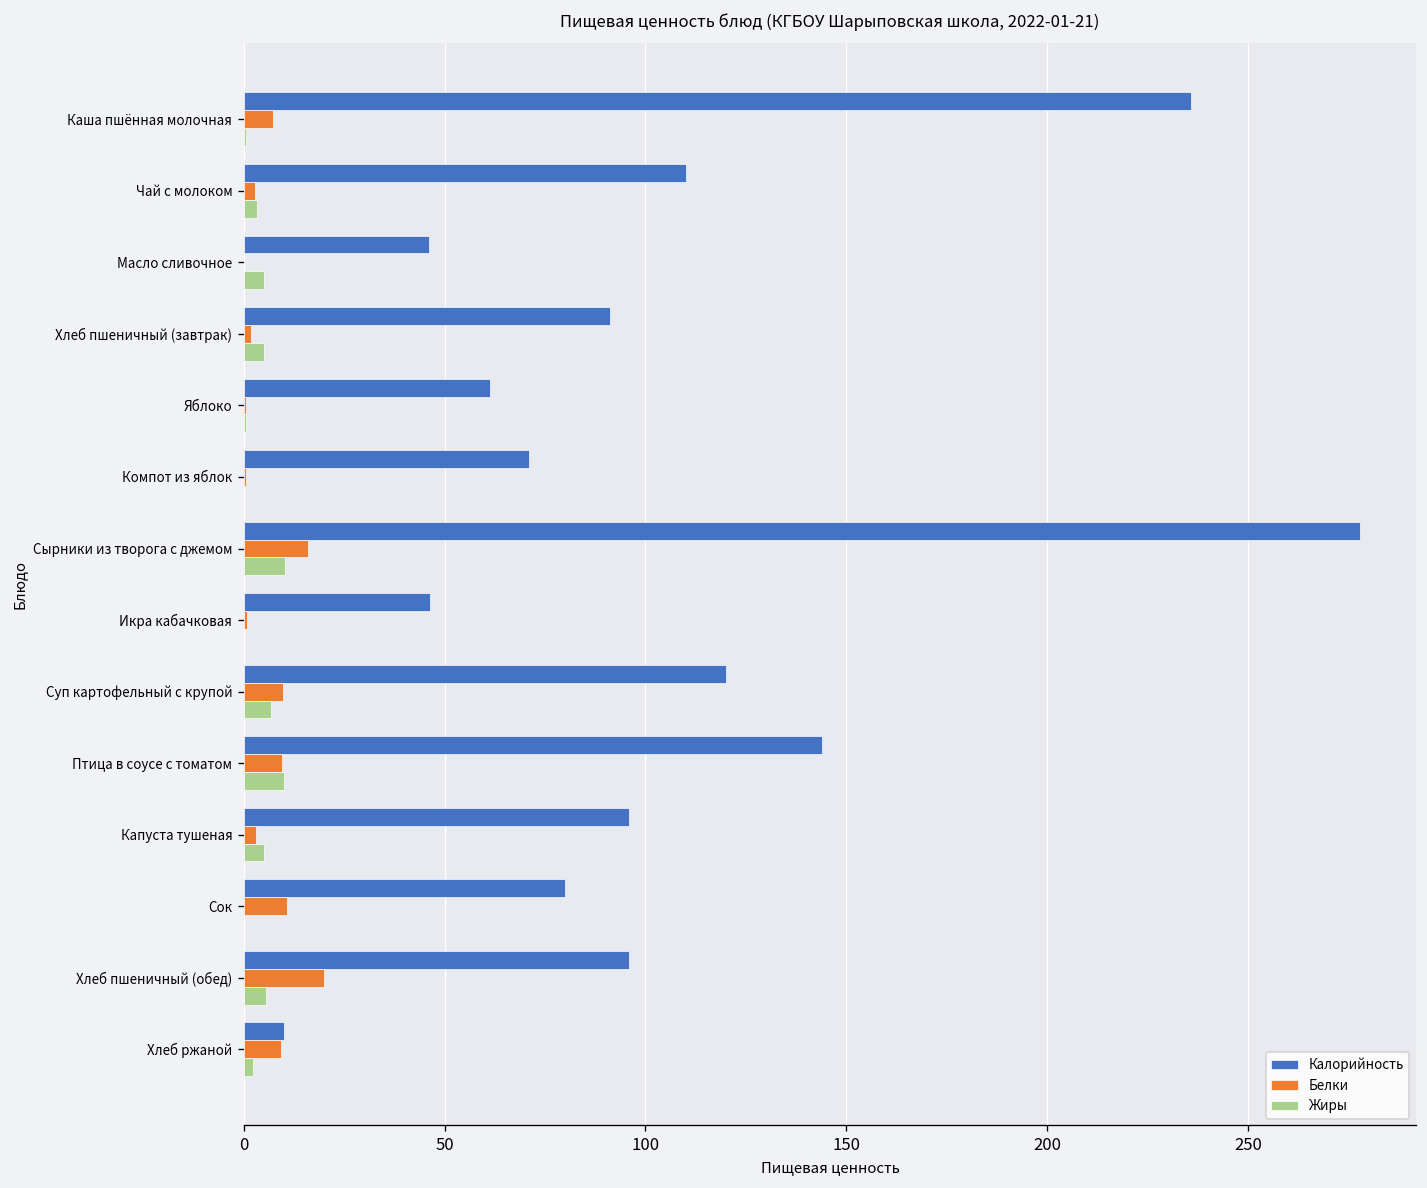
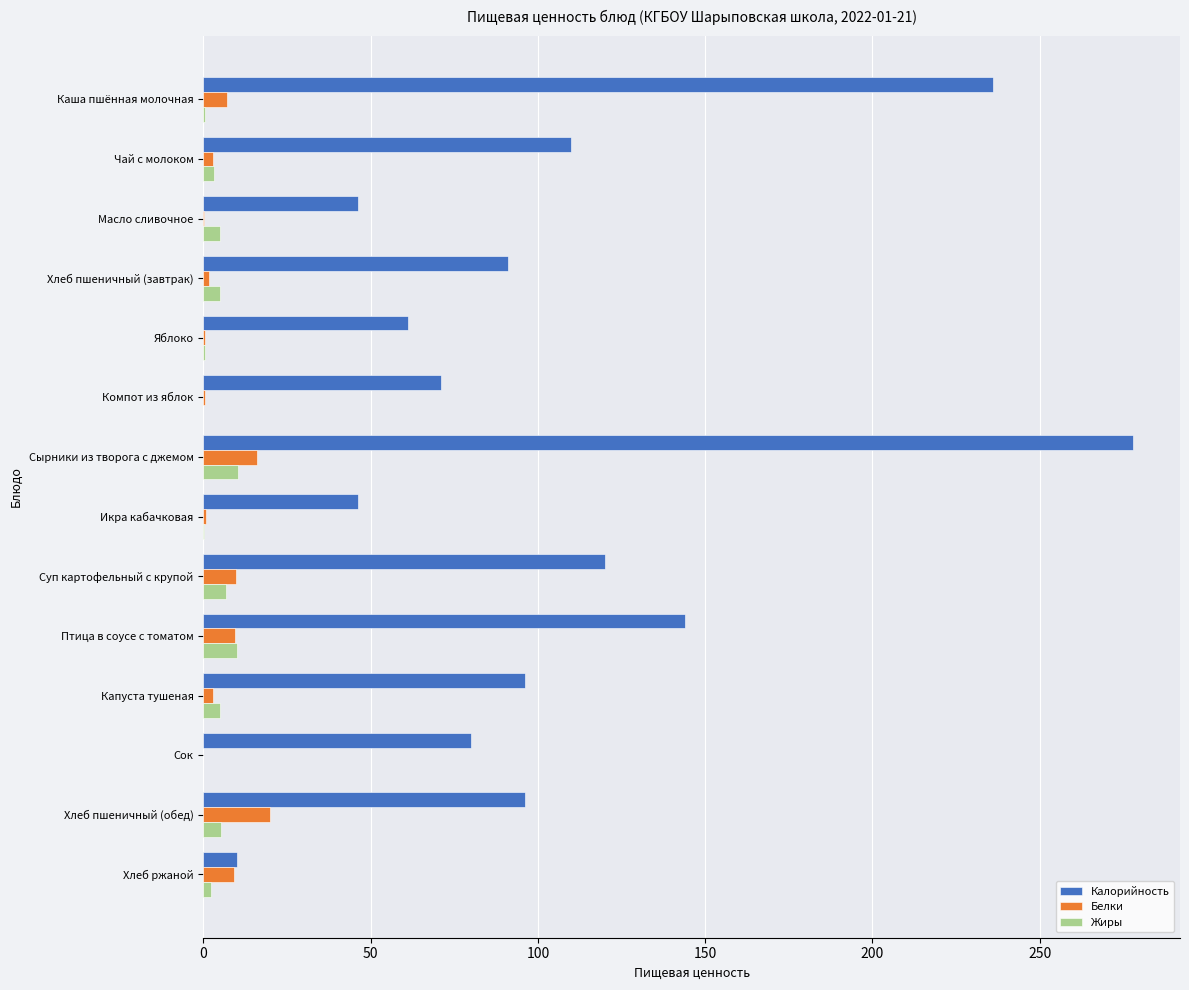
  {
    "Калорийность": {
      "Каша пшённая молочная": 236,
      "Чай с молоком": 110,
      "Масло сливочное": 46,
      "Хлеб пшеничный (завтрак)": 91,
      "Яблоко": 61,
      "Компот из яблок": 71,
      "Сырники из творога с джемом": 278,
      "Икра кабачковая": 46,
      "Суп картофельный с крупой": 120,
      "Птица в соусе с томатом": 144,
      "Капуста тушеная": 96,
      "Сок": 80,
      "Хлеб пшеничный (обед)": 96,
      "Хлеб ржаной": 10
    },
    "Белки": {
      "Каша пшённая молочная": 7,
      "Чай с молоком": 3,
      "Хлеб пшеничный (завтрак)": 2,
      "Сырники из творога с джемом": 16,
      "Суп картофельный с крупой": 10,
      "Птица в соусе с томатом": 10,
      "Капуста тушеная": 3,
-     "Сок": 11,
+     "Сок": 0,
      "Хлеб пшеничный (обед)": 20,
      "Хлеб ржаной": 9
    },
    "Жиры": {
      "Чай с молоком": 3,
      "Масло сливочное": 5,
      "Хлеб пшеничный (завтрак)": 5,
      "Компот из яблок": 0,
      "Сырники из творога с джемом": 10,
      "Суп картофельный с крупой": 7,
      "Птица в соусе с томатом": 10,
      "Капуста тушеная": 5,
      "Хлеб пшеничный (обед)": 5,
      "Хлеб ржаной": 2
    }
  }
